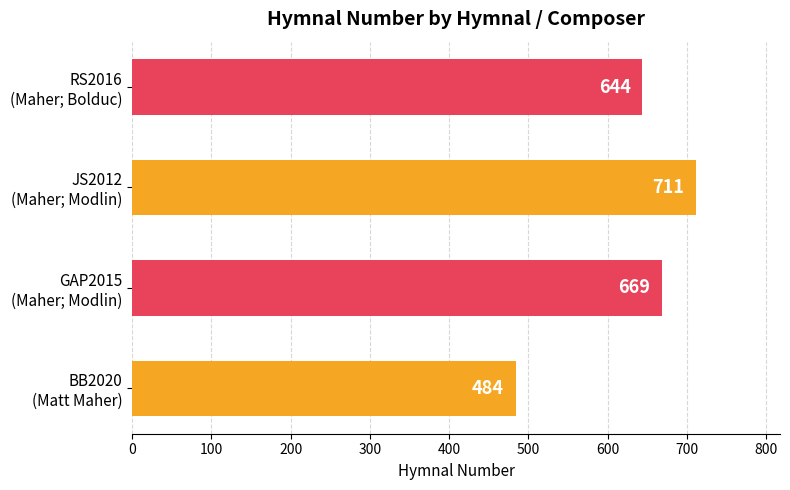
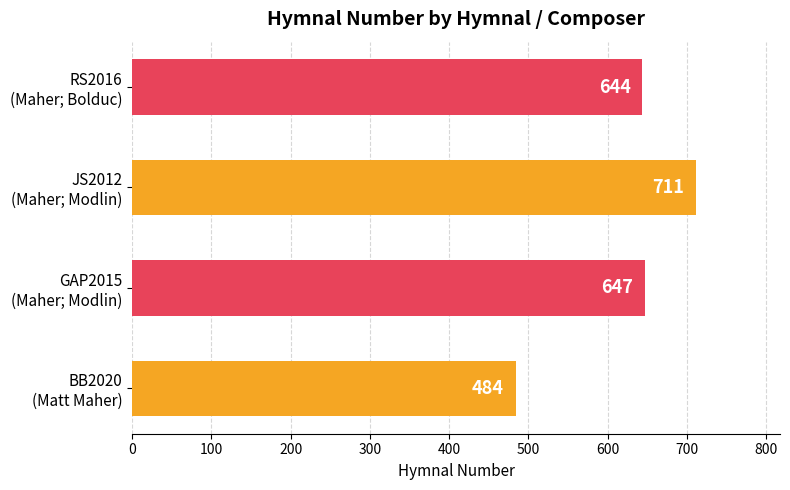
  {
    "RS2016 (Maher; Bolduc)": 644,
    "JS2012 (Maher; Modlin)": 711,
-   "GAP2015 (Maher; Modlin)": 669,
+   "GAP2015 (Maher; Modlin)": 647,
    "BB2020 (Matt Maher)": 484
  }
